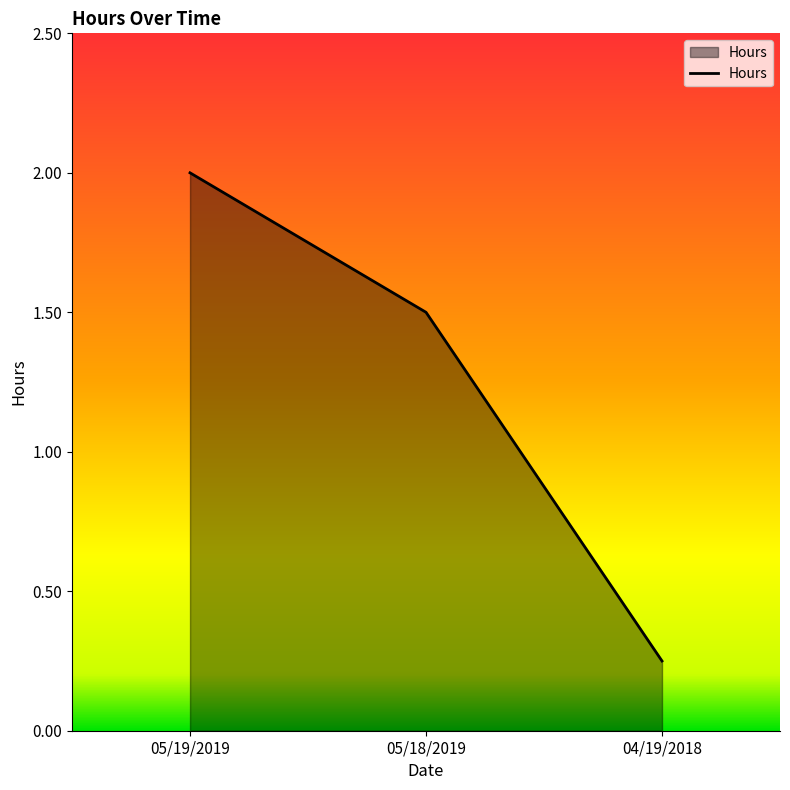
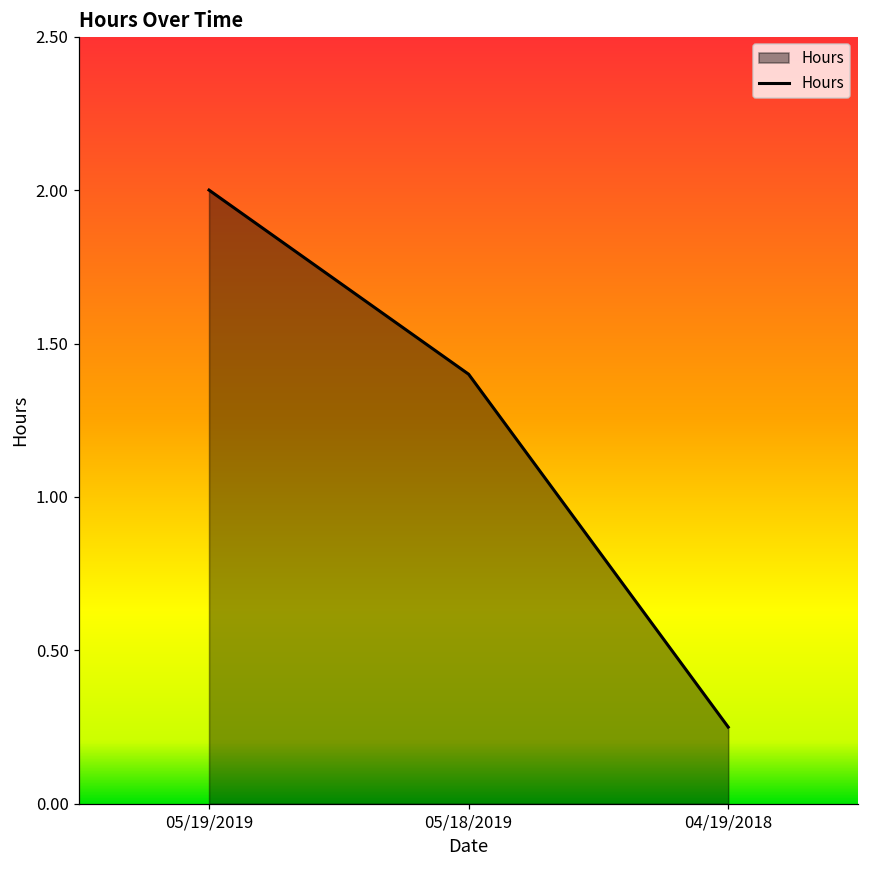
  {
    "05/19/2019": 2.0,
-   "05/18/2019": 1.5,
+   "05/18/2019": 1.4,
    "04/19/2018": 0.25
  }
